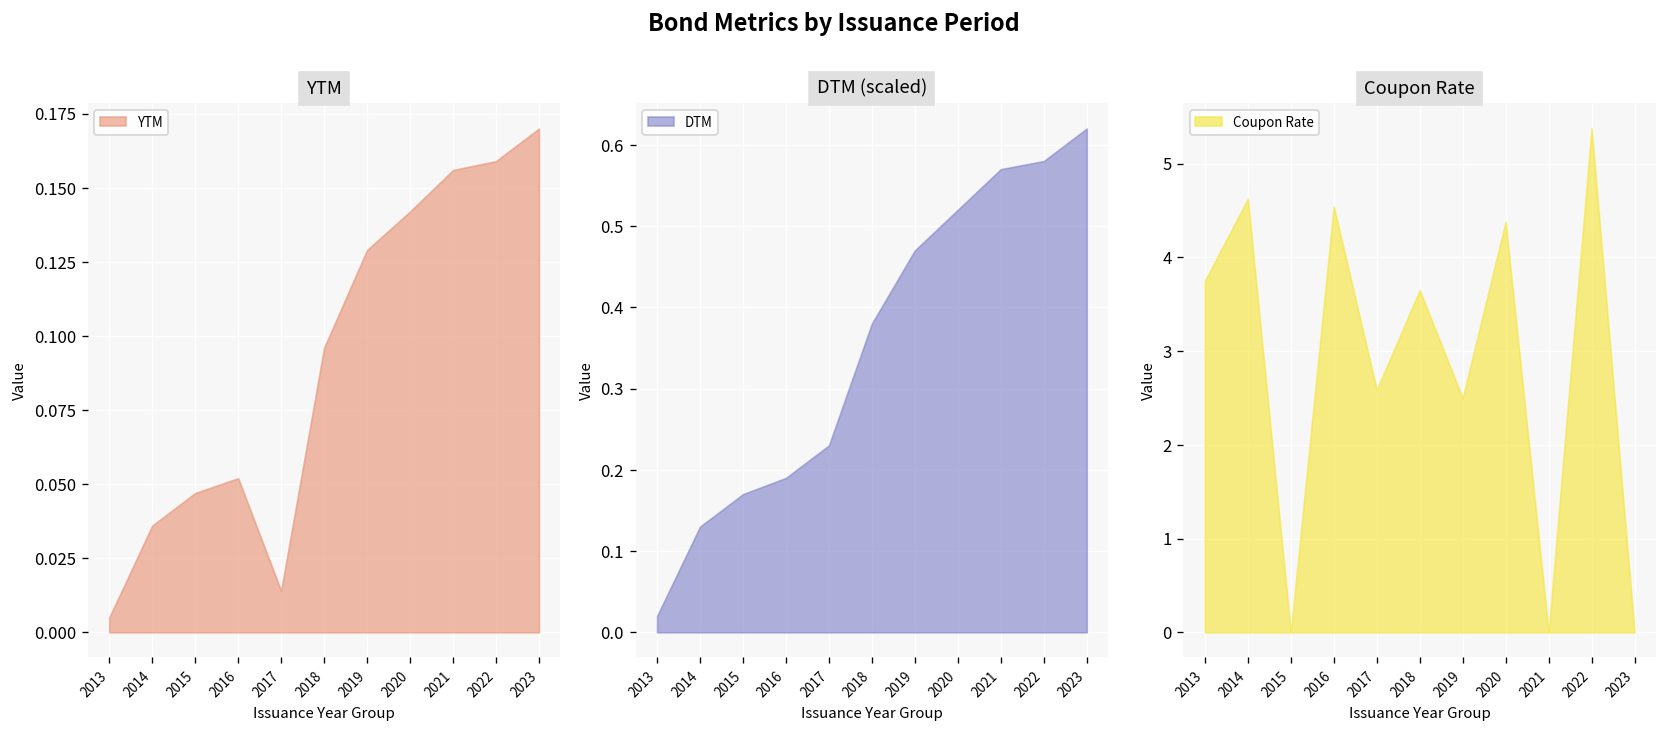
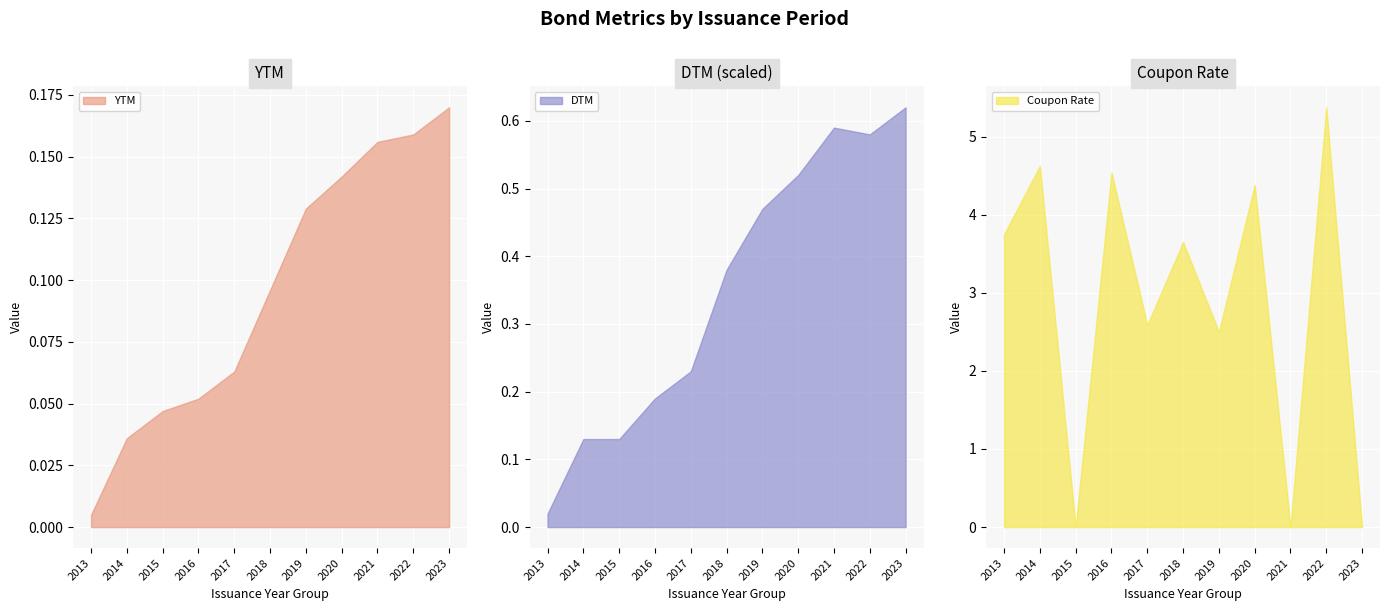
  {
    "YTM": {
      "2013": 0.005,
      "2014": 0.036,
      "2015": 0.047,
      "2016": 0.052,
-     "2017": 0.014,
+     "2017": 0.063,
      "2018": 0.096,
      "2019": 0.129,
      "2020": 0.142,
      "2021": 0.156,
      "2022": 0.159,
      "2023": 0.170
    },
    "DTM (scaled)": {
      "2013": 0.02,
      "2014": 0.13,
-     "2015": 0.17,
+     "2015": 0.13,
      "2016": 0.19,
      "2017": 0.23,
      "2018": 0.38,
      "2019": 0.47,
      "2020": 0.52,
-     "2021": 0.57,
+     "2021": 0.59,
      "2022": 0.58,
      "2023": 0.62
    },
    "Coupon Rate": {
      "2013": 3.8,
      "2014": 4.6,
      "2015": 0.0,
      "2016": 4.5,
      "2017": 2.6,
      "2018": 3.7,
      "2019": 2.5,
      "2020": 4.4,
      "2021": 0.0,
      "2022": 5.4,
      "2023": 0.0
    }
  }
